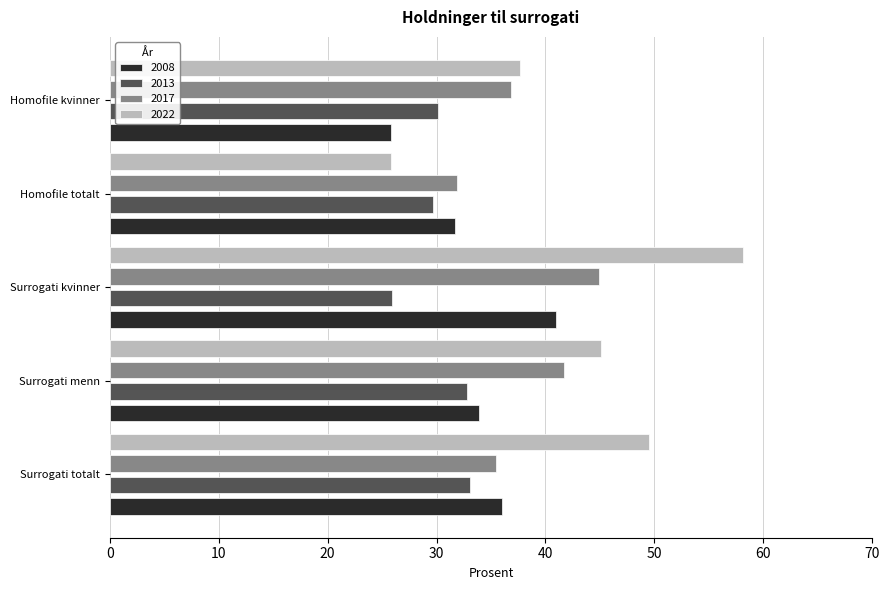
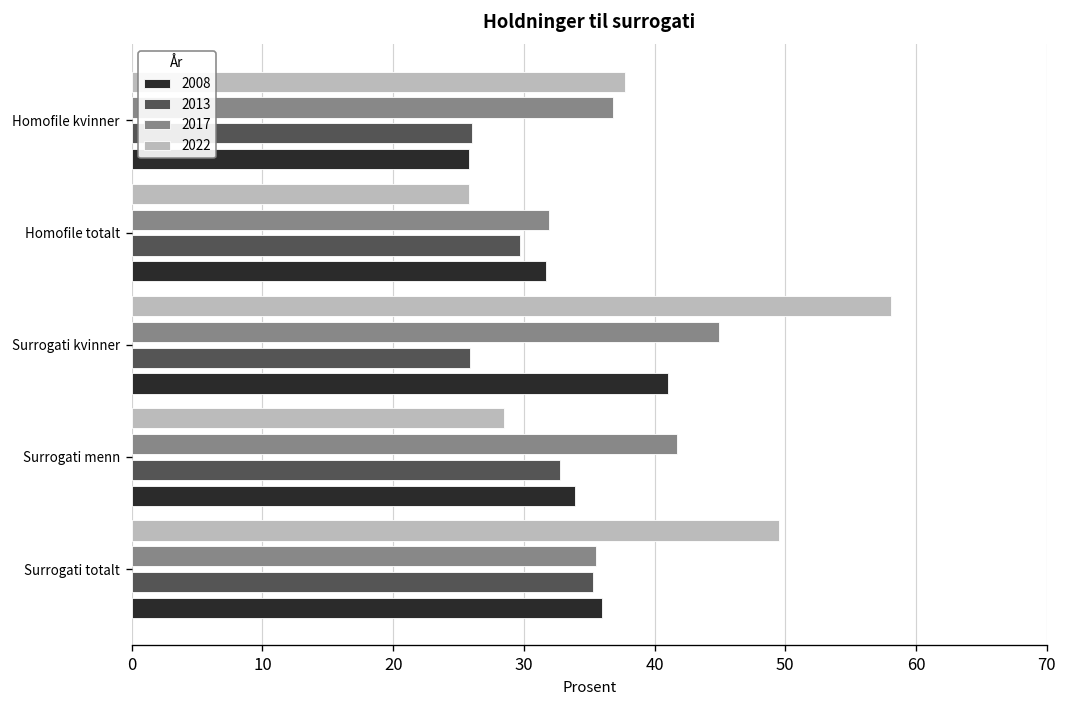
  {
    "2008": {
      "Homofile kvinner": 25.8,
      "Homofile totalt": 31.7,
      "Surrogati kvinner": 41.0,
      "Surrogati menn": 33.9,
      "Surrogati totalt": 36.0
    },
    "2013": {
-     "Homofile kvinner": 30.1,
+     "Homofile kvinner": 26.0,
      "Homofile totalt": 29.7,
      "Surrogati kvinner": 25.9,
      "Surrogati menn": 32.8,
-     "Surrogati totalt": 33.1
+     "Surrogati totalt": 35.3
    },
    "2017": {
      "Homofile kvinner": 36.8,
      "Homofile totalt": 31.9,
      "Surrogati kvinner": 44.9,
      "Surrogati menn": 41.7,
      "Surrogati totalt": 35.5
    },
    "2022": {
      "Homofile kvinner": 37.7,
      "Homofile totalt": 25.8,
      "Surrogati kvinner": 58.1,
-     "Surrogati menn": 45.1,
+     "Surrogati menn": 28.5,
      "Surrogati totalt": 49.5
    }
  }
